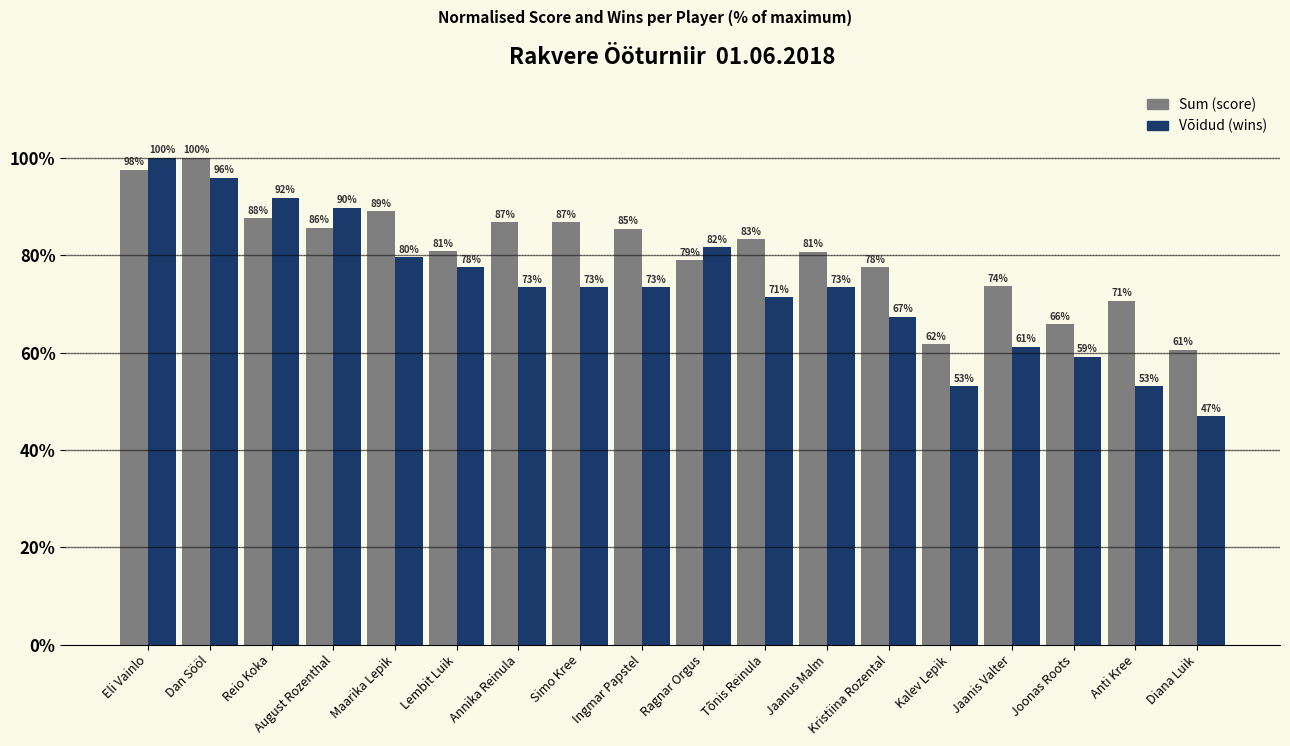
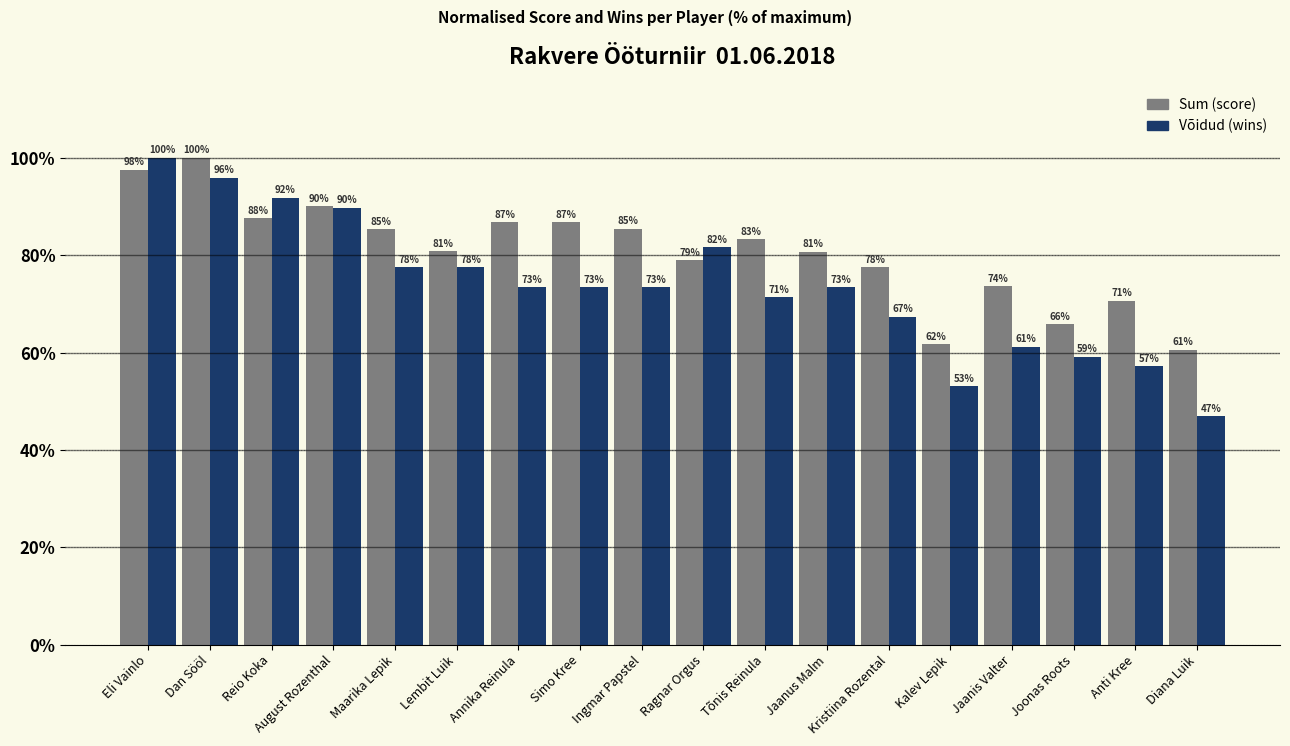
  {
    "Sum (score)": {
      "Eli Vainlo": "98%",
      "Dan Sööl": "100%",
      "Reio Koka": "88%",
-     "August Rozenthal": "86%",
-     "Maarika Lepik": "89%",
+     "August Rozenthal": "90%",
+     "Maarika Lepik": "85%",
      "Lembit Luik": "81%",
      "Annika Reinula": "87%",
      "Simo Kree": "87%",
      "Ingmar Papstel": "85%",
      "Ragnar Orgus": "79%",
      "Tõnis Reinula": "83%",
      "Jaanus Malm": "81%",
      "Kristiina Rozental": "78%",
      "Kalev Lepik": "62%",
      "Jaanis Valter": "74%",
      "Joonas Roots": "66%",
      "Anti Kree": "71%",
      "Diana Luik": "61%"
    },
    "Võidud (wins)": {
      "Eli Vainlo": "100%",
      "Dan Sööl": "96%",
      "Reio Koka": "92%",
      "August Rozenthal": "90%",
-     "Maarika Lepik": "80%",
+     "Maarika Lepik": "78%",
      "Lembit Luik": "78%",
      "Annika Reinula": "73%",
      "Simo Kree": "73%",
      "Ingmar Papstel": "73%",
      "Ragnar Orgus": "82%",
      "Tõnis Reinula": "71%",
      "Jaanus Malm": "73%",
      "Kristiina Rozental": "67%",
      "Kalev Lepik": "53%",
      "Jaanis Valter": "61%",
      "Joonas Roots": "59%",
-     "Anti Kree": "53%",
+     "Anti Kree": "57%",
      "Diana Luik": "47%"
    }
  }
